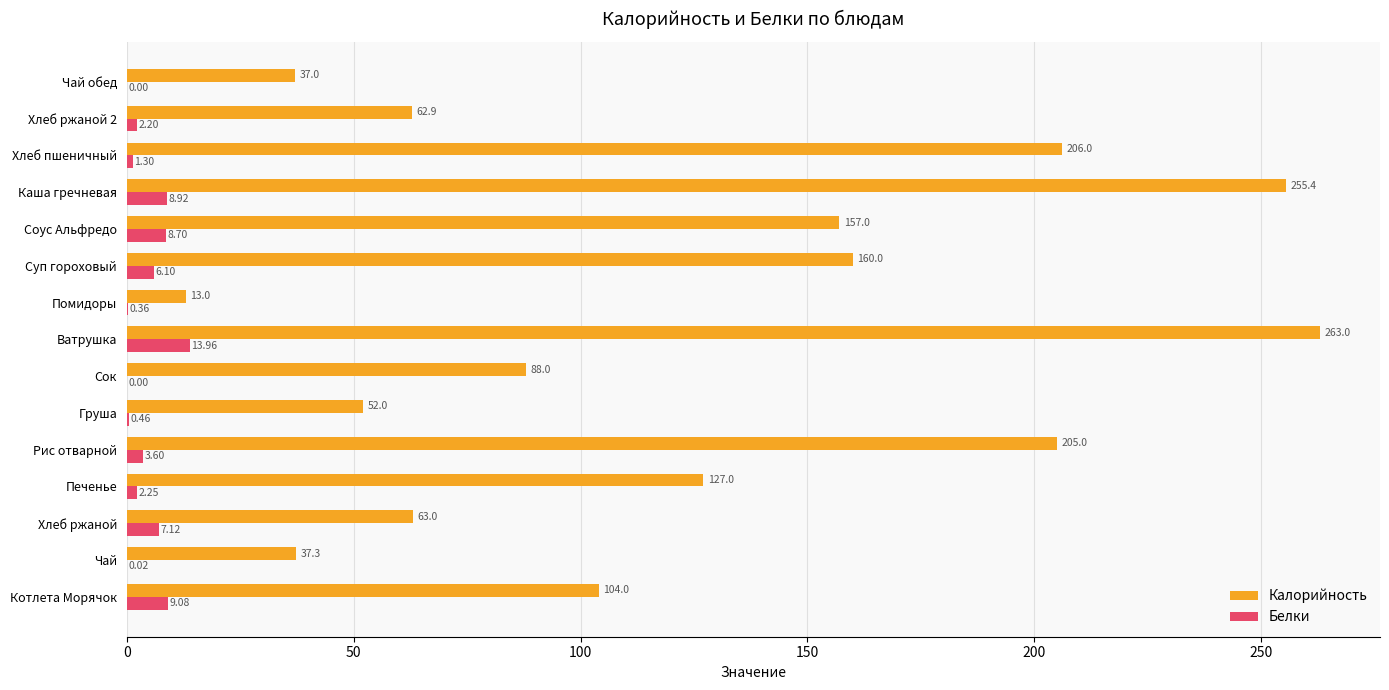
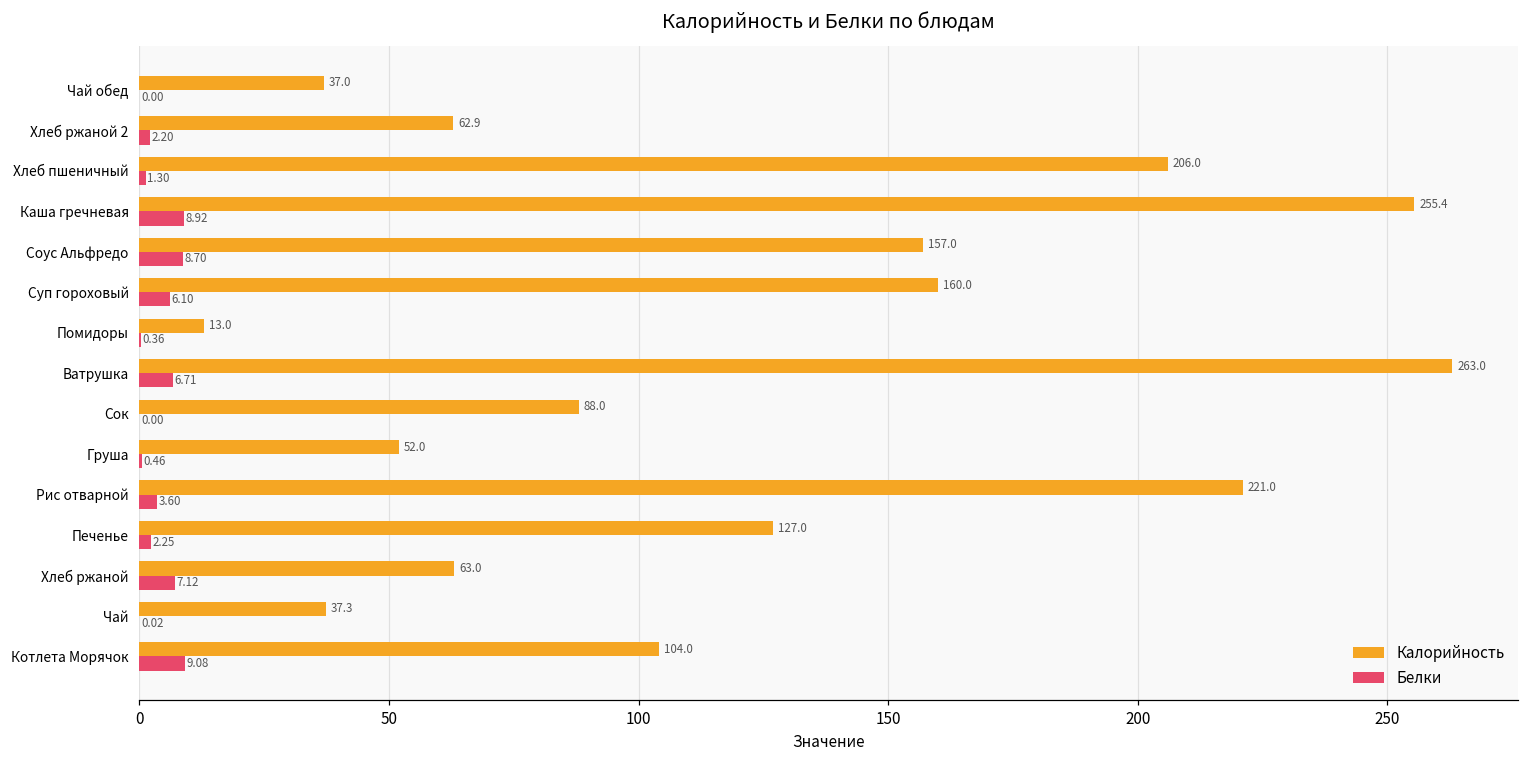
  {
    "Калорийность": {
      "Чай обед": 37.0,
      "Хлеб ржаной 2": 62.9,
      "Хлеб пшеничный": 206.0,
      "Каша гречневая": 255.4,
      "Соус Альфредо": 157.0,
      "Суп гороховый": 160.0,
      "Помидоры": 13.0,
      "Ватрушка": 263.0,
      "Сок": 88.0,
      "Груша": 52.0,
-     "Рис отварной": 205.0,
+     "Рис отварной": 221.0,
      "Печенье": 127.0,
      "Хлеб ржаной": 63.0,
      "Чай": 37.3,
      "Котлета Морячок": 104.0
    },
    "Белки": {
      "Чай обед": 0.00,
      "Хлеб ржаной 2": 2.20,
      "Хлеб пшеничный": 1.30,
      "Каша гречневая": 8.92,
      "Соус Альфредо": 8.70,
      "Суп гороховый": 6.10,
      "Помидоры": 0.36,
-     "Ватрушка": 13.96,
+     "Ватрушка": 6.71,
      "Сок": 0.00,
      "Груша": 0.46,
      "Рис отварной": 3.60,
      "Печенье": 2.25,
      "Хлеб ржаной": 7.12,
      "Чай": 0.02,
      "Котлета Морячок": 9.08
    }
  }
